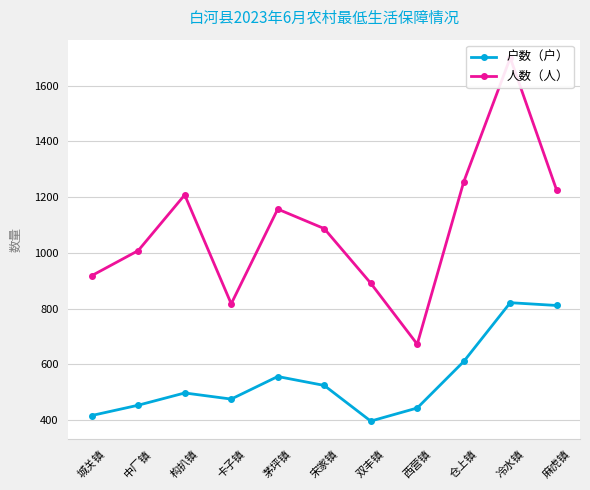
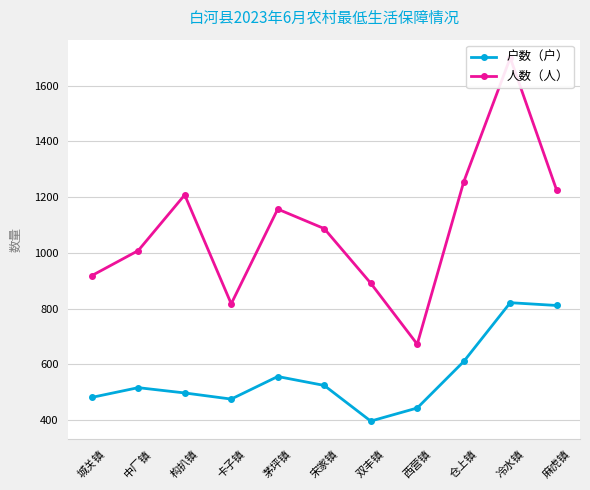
  {
    "户数（户）": {
-     "城关镇": 420,
-     "中厂镇": 450,
+     "城关镇": 480,
+     "中厂镇": 520,
      "构扒镇": 500,
      "卡子镇": 480,
      "茅坪镇": 560,
      "宋家镇": 520,
      "双丰镇": 400,
      "西营镇": 440,
      "仓上镇": 610,
      "冷水镇": 820,
      "麻虎镇": 810
    },
    "人数（人）": {
      "城关镇": 920,
      "中厂镇": 1010,
      "构扒镇": 1210,
      "卡子镇": 820,
      "茅坪镇": 1160,
      "宋家镇": 1090,
      "双丰镇": 890,
      "西营镇": 670,
      "仓上镇": 1260,
      "麻虎镇": 1220
    }
  }
